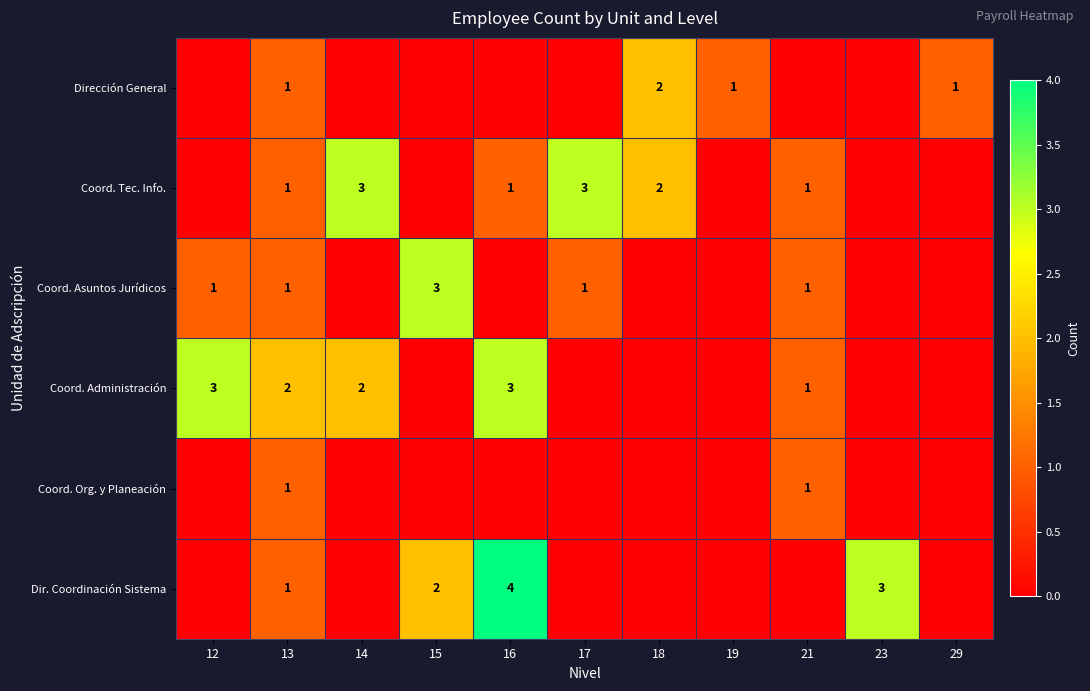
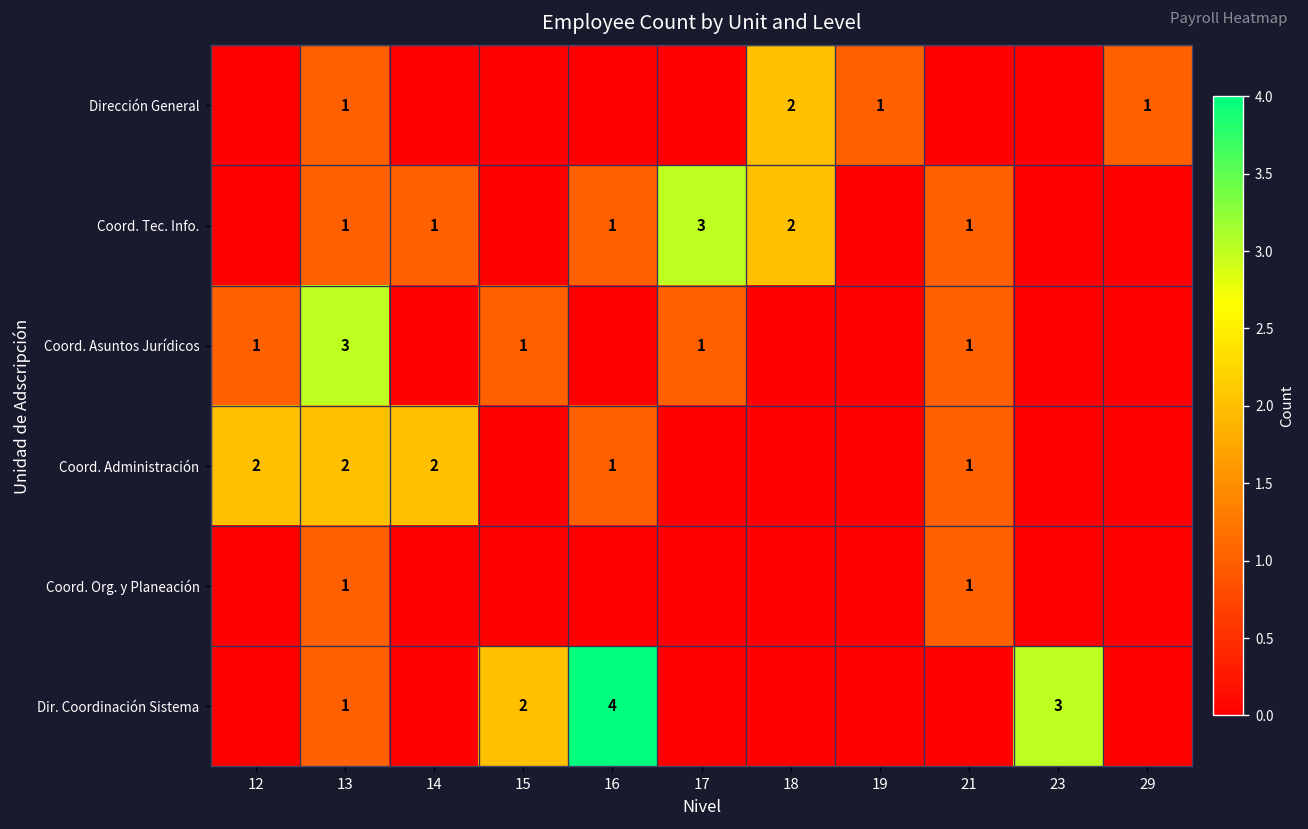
  {
    "Dirección General": {
      "13": 1,
      "18": 2,
      "19": 1,
      "29": 1
    },
    "Coord. Tec. Info.": {
      "13": 1,
-     "14": 3,
+     "14": 1,
      "16": 1,
      "17": 3,
      "18": 2,
      "21": 1
    },
    "Coord. Asuntos Jurídicos": {
      "12": 1,
-     "13": 1,
-     "15": 3,
+     "13": 3,
+     "15": 1,
      "17": 1,
      "21": 1
    },
    "Coord. Administración": {
-     "12": 3,
+     "12": 2,
      "13": 2,
      "14": 2,
-     "16": 3,
+     "16": 1,
      "21": 1
    },
    "Coord. Org. y Planeación": {
      "13": 1,
      "21": 1
    },
    "Dir. Coordinación Sistema": {
      "13": 1,
      "15": 2,
      "16": 4,
      "23": 3
    }
  }
